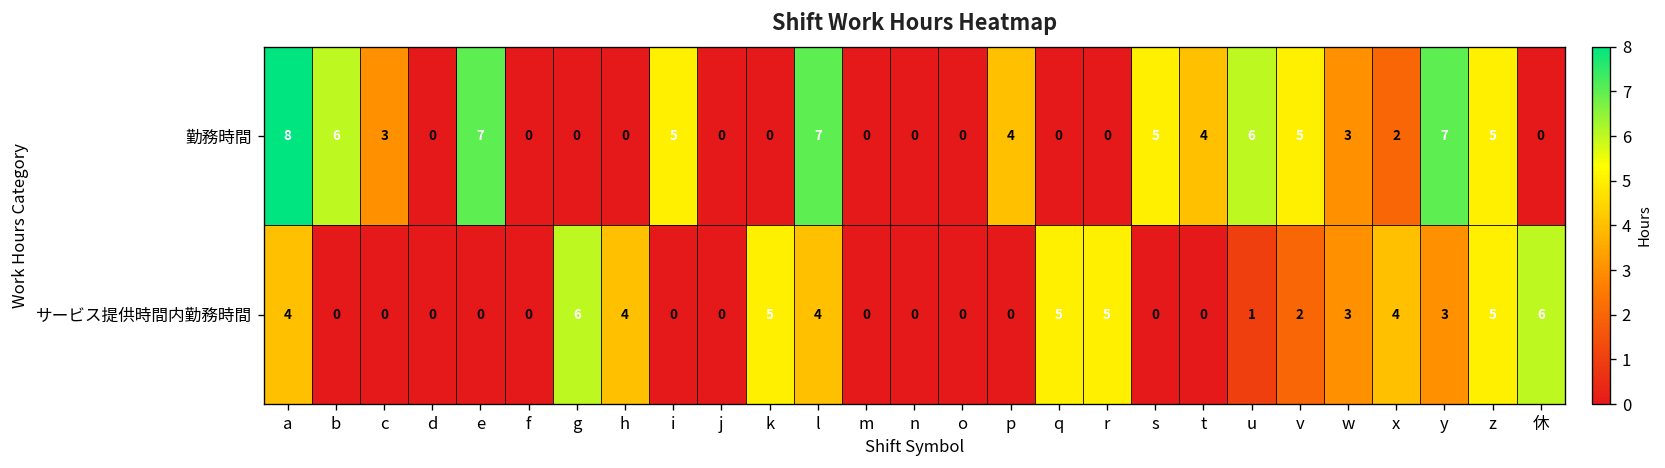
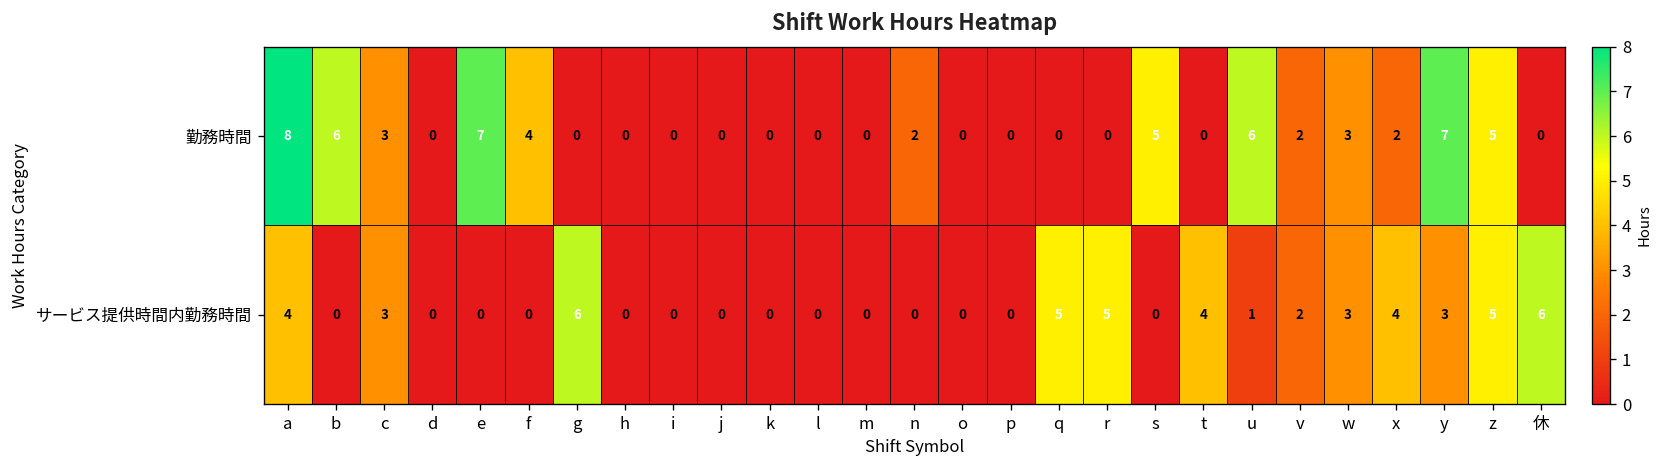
  {
    "勤務時間": {
      "a": 8,
      "b": 6,
      "c": 3,
      "d": 0,
      "e": 7,
-     "f": 0,
+     "f": 4,
      "g": 0,
      "h": 0,
-     "i": 5,
+     "i": 0,
      "j": 0,
      "k": 0,
-     "l": 7,
+     "l": 0,
      "m": 0,
-     "n": 0,
+     "n": 2,
      "o": 0,
-     "p": 4,
+     "p": 0,
      "q": 0,
      "r": 0,
      "s": 5,
-     "t": 4,
+     "t": 0,
      "u": 6,
-     "v": 5,
+     "v": 2,
      "w": 3,
      "x": 2,
      "y": 7,
      "z": 5,
      "休": 0
    },
    "サービス提供時間内勤務時間": {
      "a": 4,
      "b": 0,
-     "c": 0,
+     "c": 3,
      "d": 0,
      "e": 0,
      "f": 0,
      "g": 6,
-     "h": 4,
+     "h": 0,
      "i": 0,
      "j": 0,
-     "k": 5,
-     "l": 4,
+     "k": 0,
+     "l": 0,
      "m": 0,
      "n": 0,
      "o": 0,
      "p": 0,
      "q": 5,
      "r": 5,
      "s": 0,
-     "t": 0,
+     "t": 4,
      "u": 1,
      "v": 2,
      "w": 3,
      "x": 4,
      "y": 3,
      "z": 5,
      "休": 6
    }
  }
